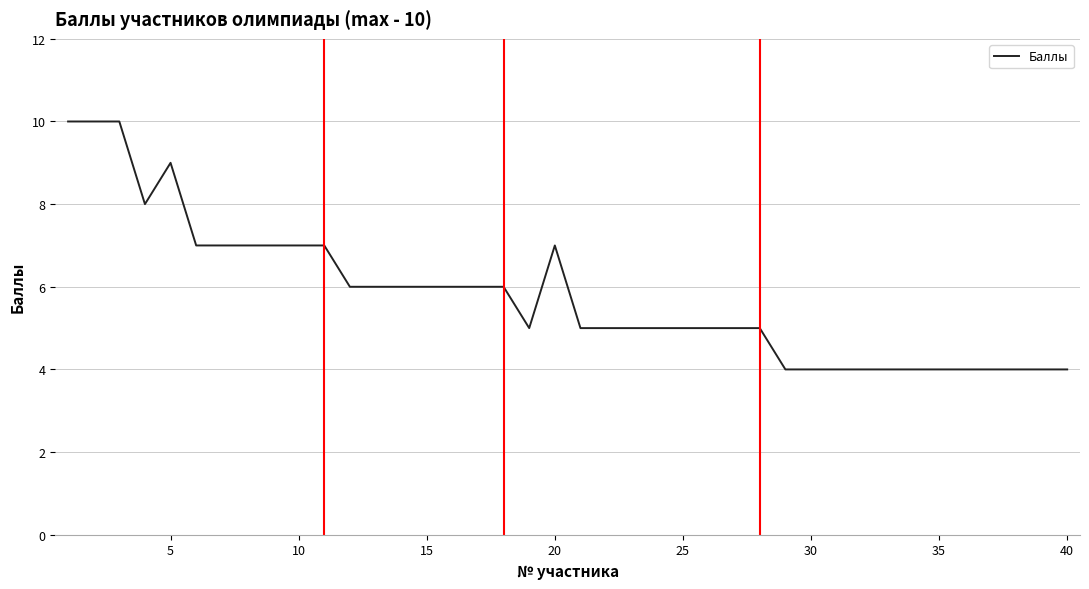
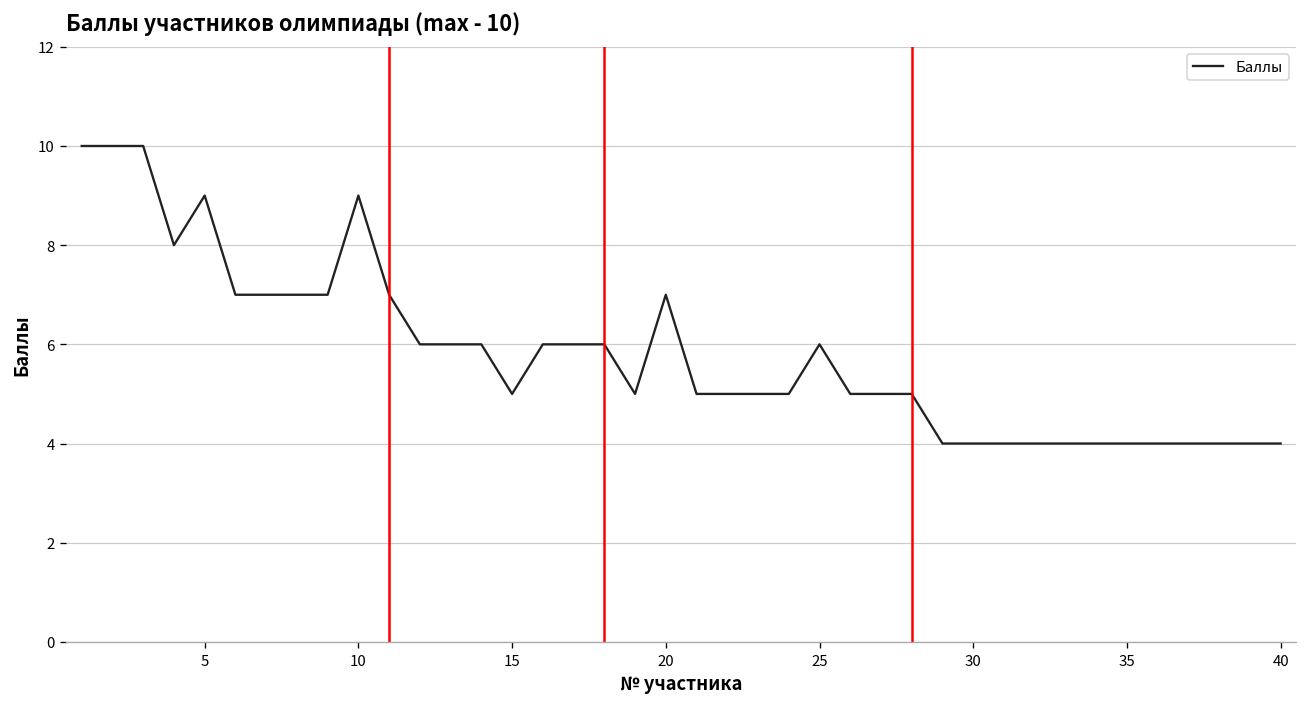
  {
    "5": 9,
-   "10": 7,
-   "15": 6,
+   "10": 9,
+   "15": 5,
    "20": 7,
-   "25": 5,
+   "25": 6,
    "30": 4,
    "35": 4,
    "40": 4
  }
